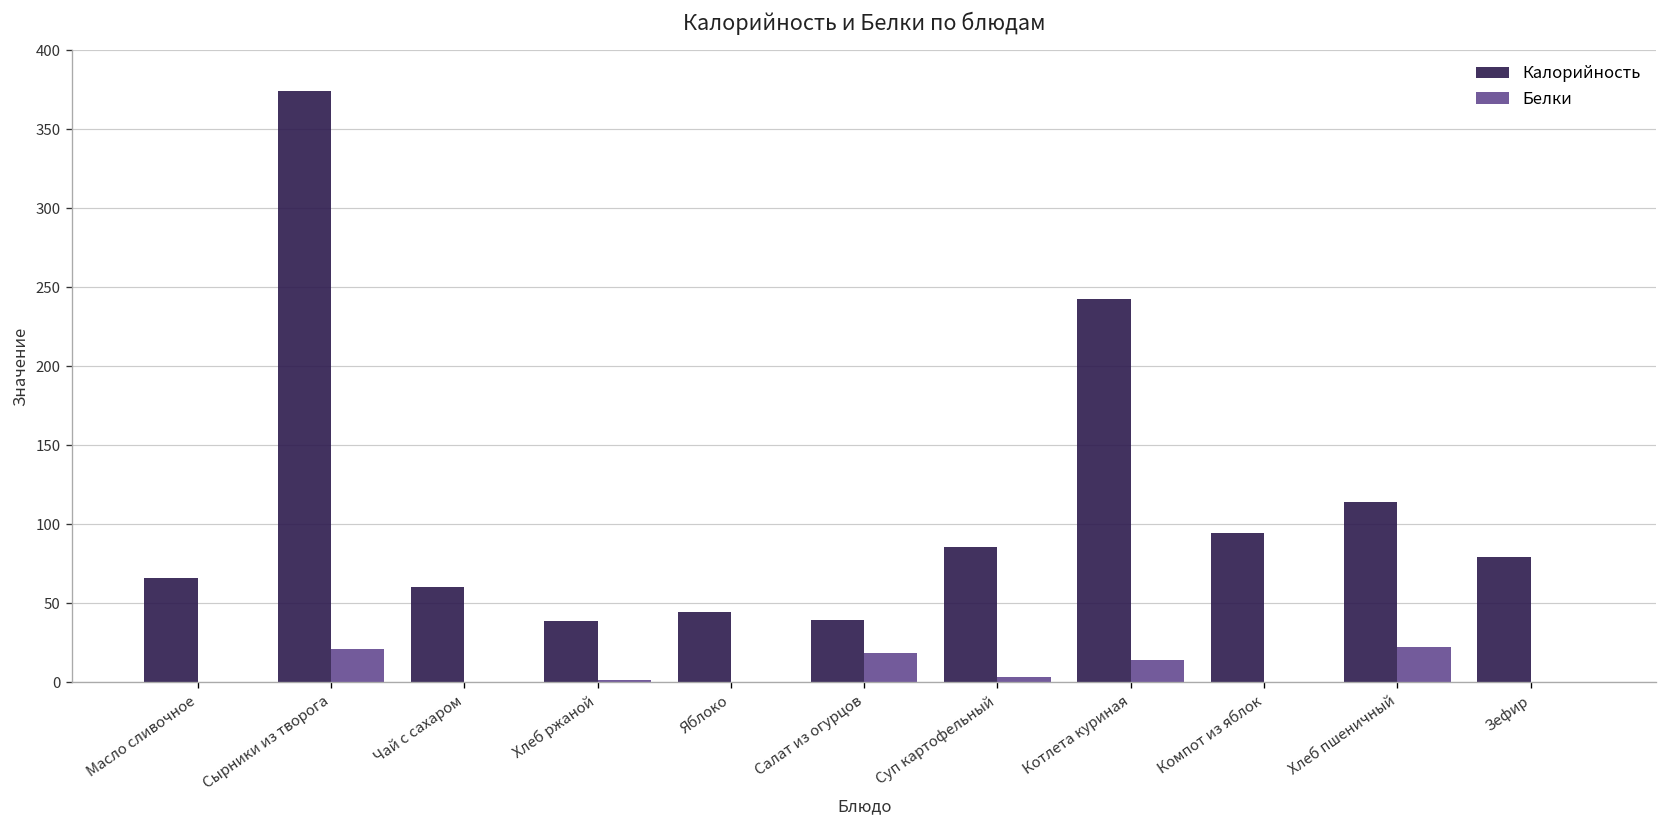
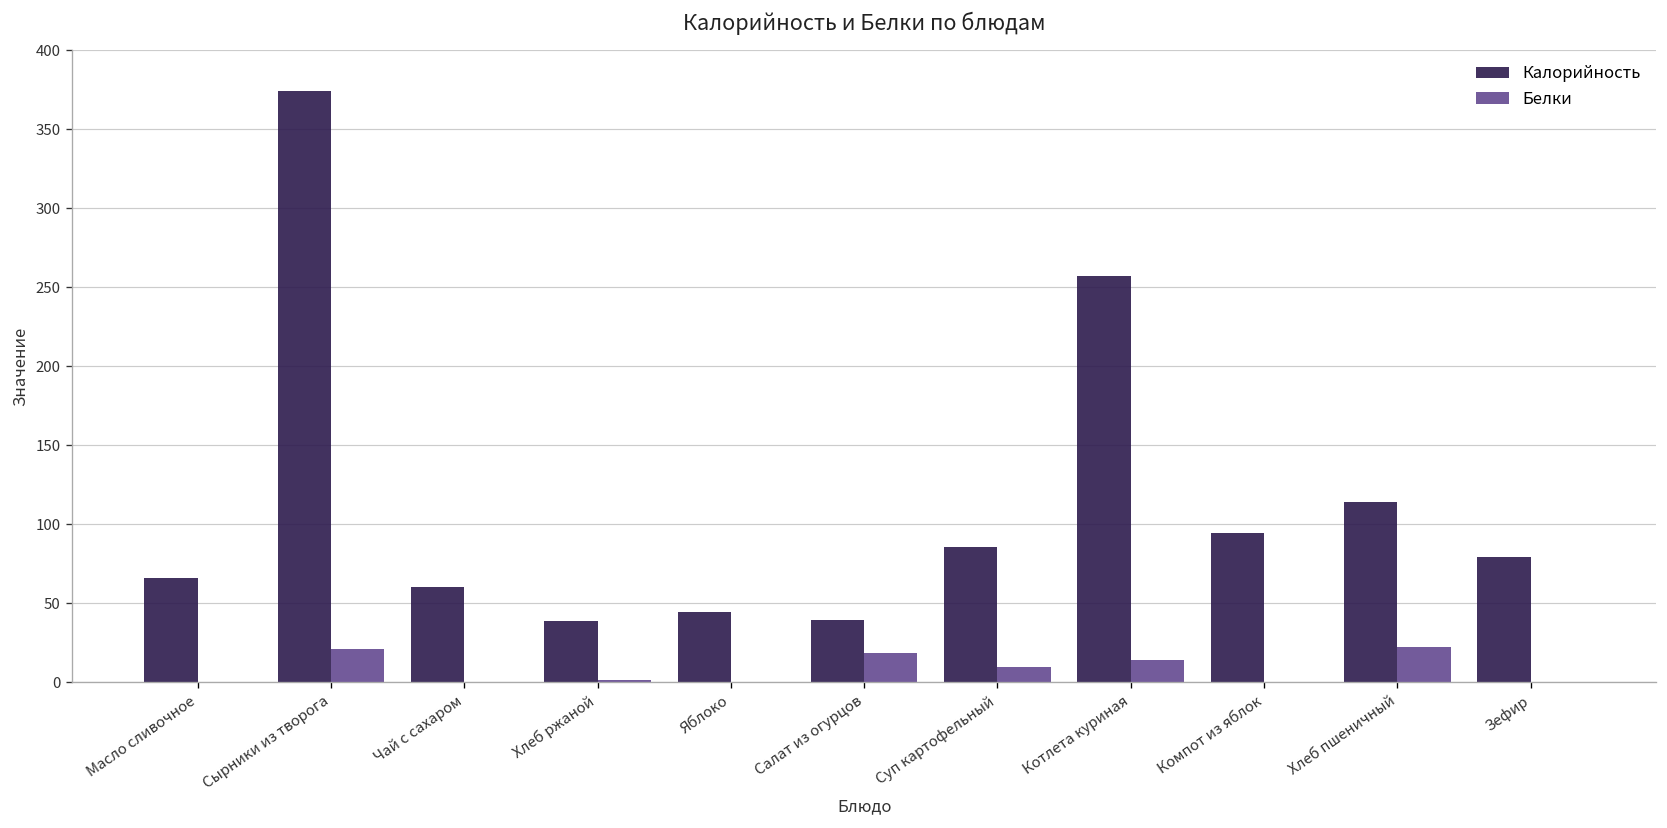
  {
    "Калорийность": {
      "Масло сливочное": 66,
      "Сырники из творога": 374,
      "Чай с сахаром": 60,
      "Хлеб ржаной": 39,
      "Яблоко": 44,
      "Салат из огурцов": 40,
      "Суп картофельный": 86,
-     "Котлета куриная": 243,
+     "Котлета куриная": 257,
      "Компот из яблок": 94,
      "Хлеб пшеничный": 114,
      "Зефир": 79
    },
    "Белки": {
      "Сырники из творога": 21,
      "Салат из огурцов": 18,
-     "Суп картофельный": 3,
+     "Суп картофельный": 10,
      "Котлета куриная": 14,
      "Хлеб пшеничный": 22
    }
  }
